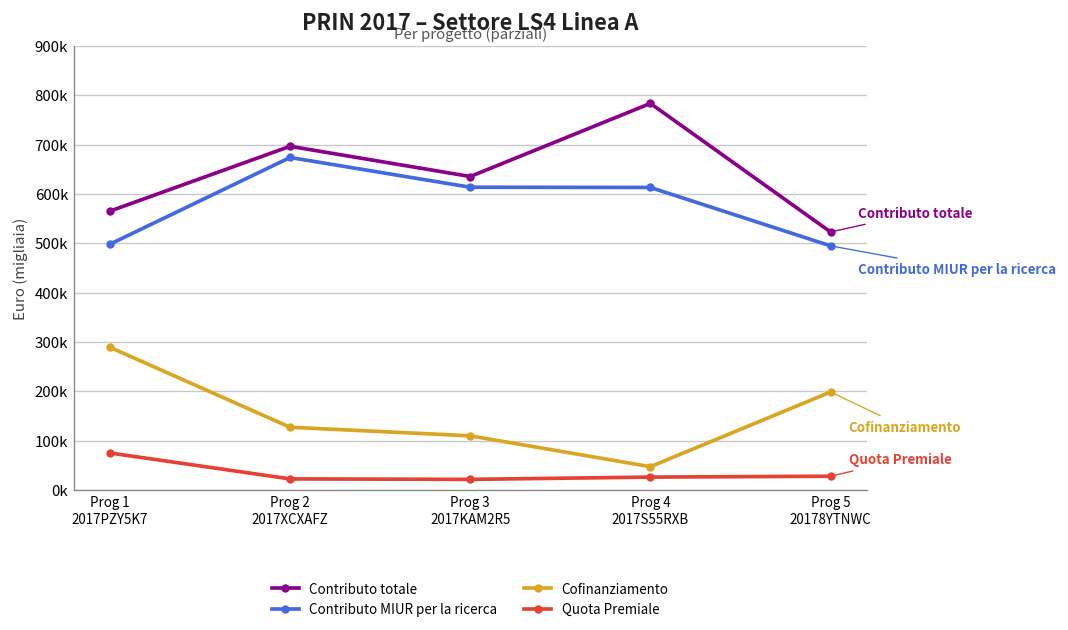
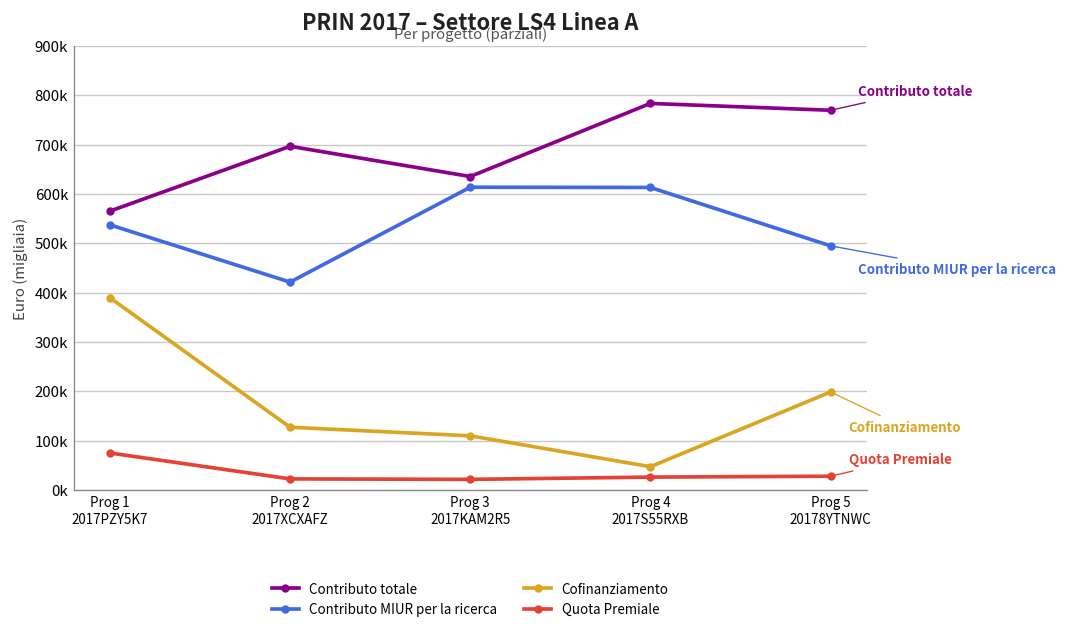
  {
    "Contributo totale": {
      "Prog 1 2017PZY5K7": 570000,
      "Prog 2 2017XCXAFZ": 700000,
      "Prog 3 2017KAM2R5": 640000,
      "Prog 4 2017S55RXB": 780000,
-     "Prog 5 20178YTNWC": 520000
+     "Prog 5 20178YTNWC": 770000
    },
    "Contributo MIUR per la ricerca": {
-     "Prog 1 2017PZY5K7": 500000,
-     "Prog 2 2017XCXAFZ": 670000,
+     "Prog 1 2017PZY5K7": 540000,
+     "Prog 2 2017XCXAFZ": 420000,
      "Prog 3 2017KAM2R5": 610000,
      "Prog 4 2017S55RXB": 610000,
      "Prog 5 20178YTNWC": 500000
    },
    "Cofinanziamento": {
-     "Prog 1 2017PZY5K7": 290000,
+     "Prog 1 2017PZY5K7": 390000,
      "Prog 2 2017XCXAFZ": 130000,
      "Prog 3 2017KAM2R5": 110000,
      "Prog 4 2017S55RXB": 50000,
      "Prog 5 20178YTNWC": 200000
    },
    "Quota Premiale": {
      "Prog 1 2017PZY5K7": 80000,
      "Prog 2 2017XCXAFZ": 20000,
      "Prog 3 2017KAM2R5": 20000,
      "Prog 4 2017S55RXB": 30000,
      "Prog 5 20178YTNWC": 30000
    }
  }
